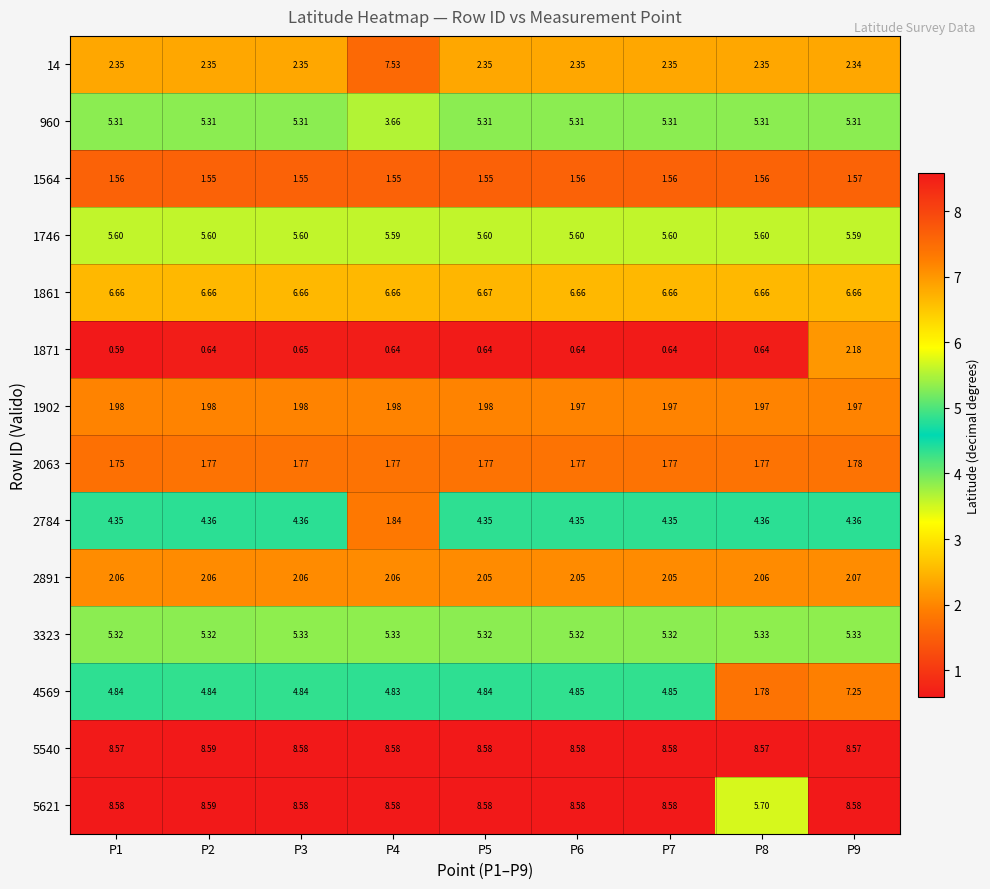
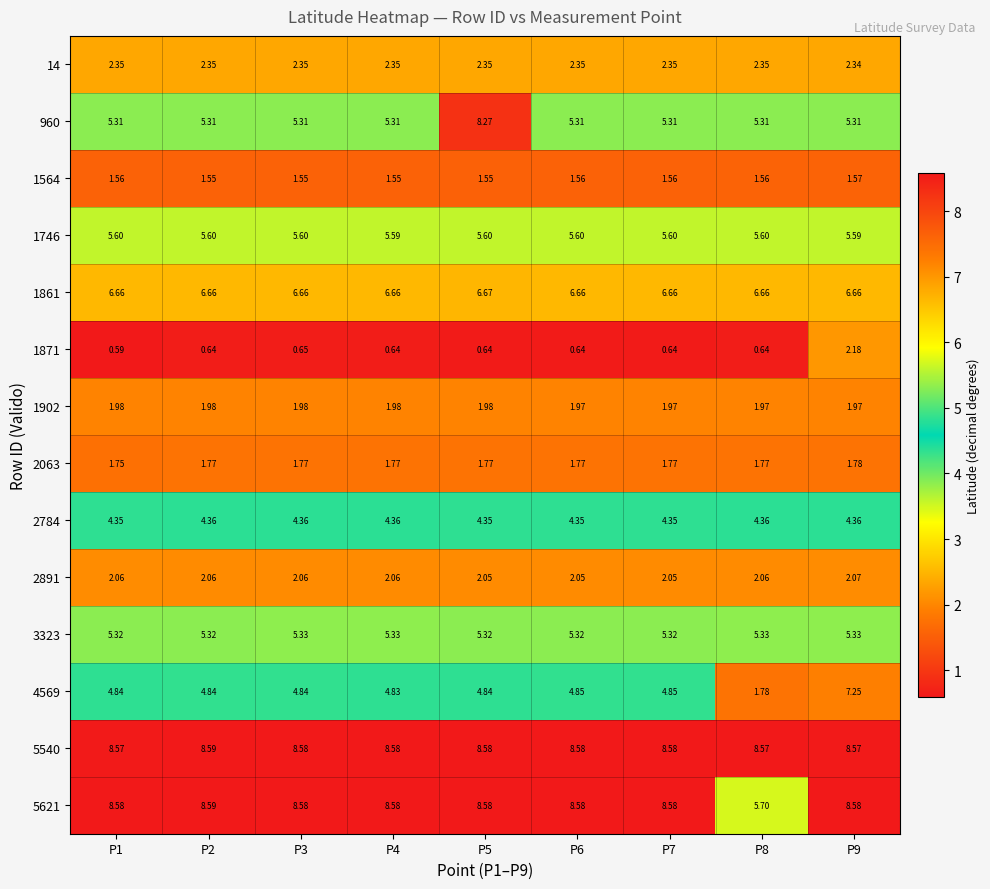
  {
    "14": {
      "P1": 2.35,
      "P2": 2.35,
      "P3": 2.35,
-     "P4": 7.53,
+     "P4": 2.35,
      "P5": 2.35,
      "P6": 2.35,
      "P7": 2.35,
      "P8": 2.35,
      "P9": 2.34
    },
    "960": {
      "P1": 5.31,
      "P2": 5.31,
      "P3": 5.31,
-     "P4": 3.66,
-     "P5": 5.31,
+     "P4": 5.31,
+     "P5": 8.27,
      "P6": 5.31,
      "P7": 5.31,
      "P8": 5.31,
      "P9": 5.31
    },
    "1564": {
      "P1": 1.56,
      "P2": 1.55,
      "P3": 1.55,
      "P4": 1.55,
      "P5": 1.55,
      "P6": 1.56,
      "P7": 1.56,
      "P8": 1.56,
      "P9": 1.57
    },
    "1746": {
      "P1": 5.60,
      "P2": 5.60,
      "P3": 5.60,
      "P4": 5.59,
      "P5": 5.60,
      "P6": 5.60,
      "P7": 5.60,
      "P8": 5.60,
      "P9": 5.59
    },
    "1861": {
      "P1": 6.66,
      "P2": 6.66,
      "P3": 6.66,
      "P4": 6.66,
      "P5": 6.67,
      "P6": 6.66,
      "P7": 6.66,
      "P8": 6.66,
      "P9": 6.66
    },
    "1871": {
      "P1": 0.59,
      "P2": 0.64,
      "P3": 0.65,
      "P4": 0.64,
      "P5": 0.64,
      "P6": 0.64,
      "P7": 0.64,
      "P8": 0.64,
      "P9": 2.18
    },
    "1902": {
      "P1": 1.98,
      "P2": 1.98,
      "P3": 1.98,
      "P4": 1.98,
      "P5": 1.98,
      "P6": 1.97,
      "P7": 1.97,
      "P8": 1.97,
      "P9": 1.97
    },
    "2063": {
      "P1": 1.75,
      "P2": 1.77,
      "P3": 1.77,
      "P4": 1.77,
      "P5": 1.77,
      "P6": 1.77,
      "P7": 1.77,
      "P8": 1.77,
      "P9": 1.78
    },
    "2784": {
      "P1": 4.35,
      "P2": 4.36,
      "P3": 4.36,
-     "P4": 1.84,
+     "P4": 4.36,
      "P5": 4.35,
      "P6": 4.35,
      "P7": 4.35,
      "P8": 4.36,
      "P9": 4.36
    },
    "2891": {
      "P1": 2.06,
      "P2": 2.06,
      "P3": 2.06,
      "P4": 2.06,
      "P5": 2.05,
      "P6": 2.05,
      "P7": 2.05,
      "P8": 2.06,
      "P9": 2.07
    },
    "3323": {
      "P1": 5.32,
      "P2": 5.32,
      "P3": 5.33,
      "P4": 5.33,
      "P5": 5.32,
      "P6": 5.32,
      "P7": 5.32,
      "P8": 5.33,
      "P9": 5.33
    },
    "4569": {
      "P1": 4.84,
      "P2": 4.84,
      "P3": 4.84,
      "P4": 4.83,
      "P5": 4.84,
      "P6": 4.85,
      "P7": 4.85,
      "P8": 1.78,
      "P9": 7.25
    },
    "5540": {
      "P1": 8.57,
      "P2": 8.59,
      "P3": 8.58,
      "P4": 8.58,
      "P5": 8.58,
      "P6": 8.58,
      "P7": 8.58,
      "P8": 8.57,
      "P9": 8.57
    },
    "5621": {
      "P1": 8.58,
      "P2": 8.59,
      "P3": 8.58,
      "P4": 8.58,
      "P5": 8.58,
      "P6": 8.58,
      "P7": 8.58,
      "P8": 5.70,
      "P9": 8.58
    }
  }
